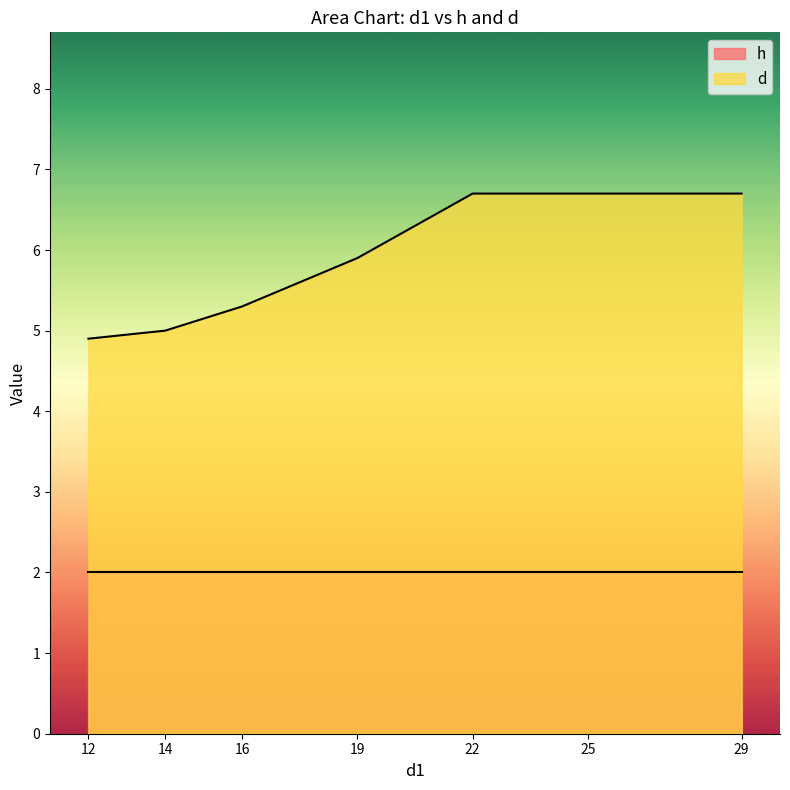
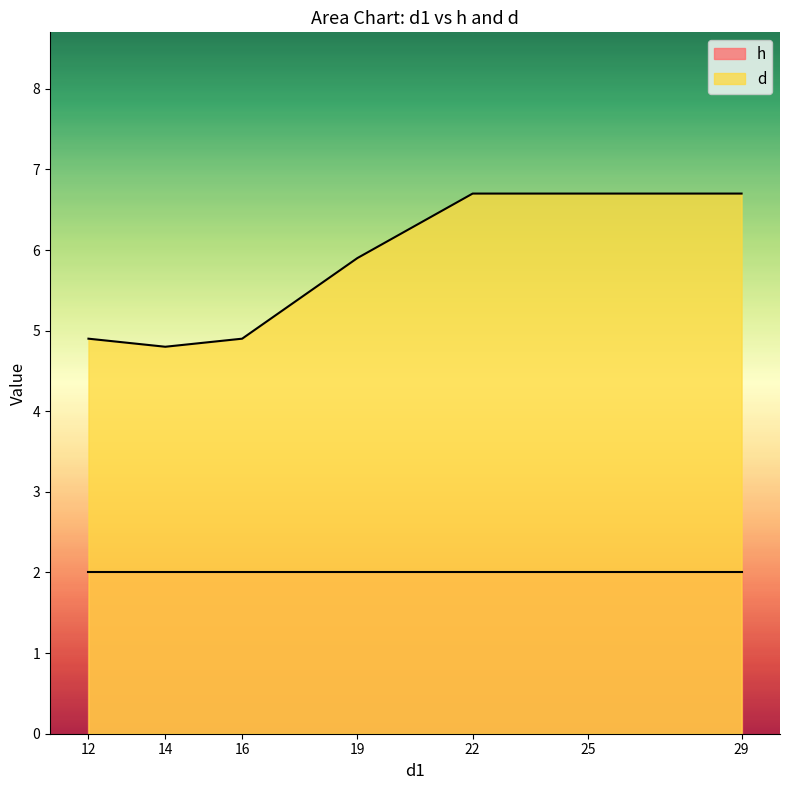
  {
    "h": {
      "12": 2.0,
      "14": 2.0,
      "16": 2.0,
      "19": 2.0,
      "22": 2.0,
      "25": 2.0,
      "29": 2.0
    },
    "d": {
      "12": 4.9,
-     "14": 5.0,
-     "16": 5.3,
+     "14": 4.8,
+     "16": 4.9,
      "19": 5.9,
      "22": 6.7,
      "25": 6.7,
      "29": 6.7
    }
  }
